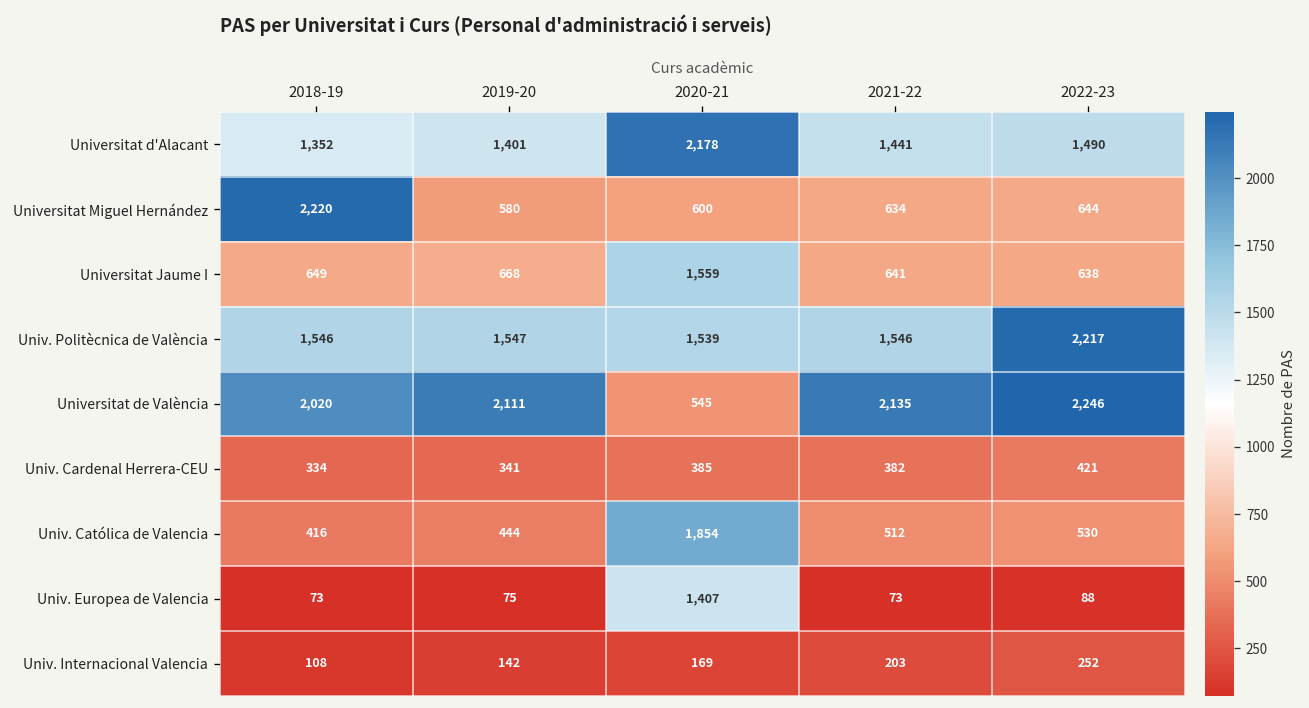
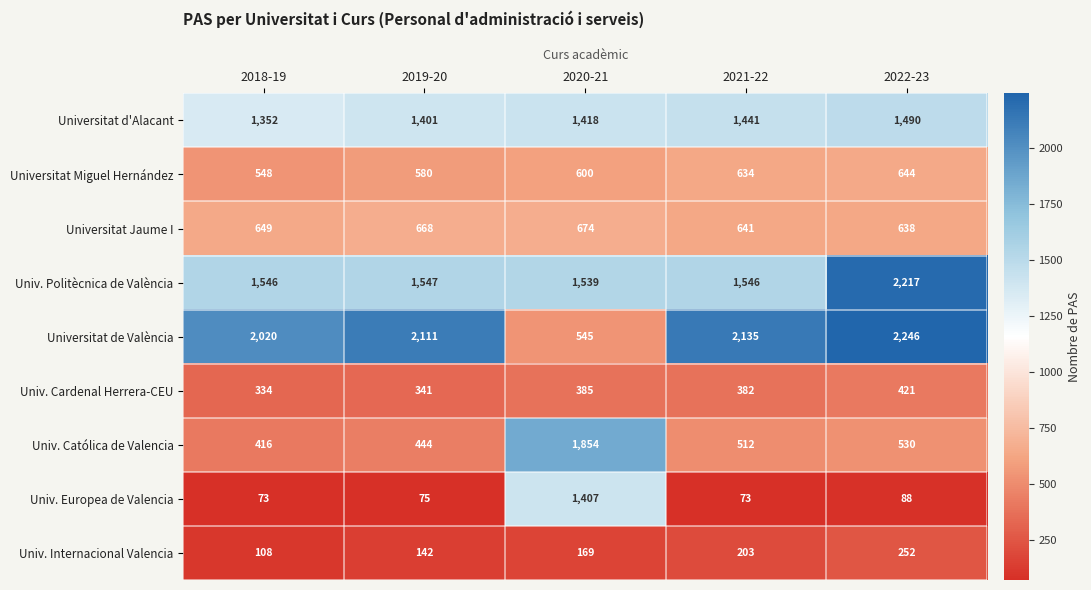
  {
    "Universitat d'Alacant": {
      "2018-19": "1,352",
      "2019-20": "1,401",
-     "2020-21": "2,178",
+     "2020-21": "1,418",
      "2021-22": "1,441",
      "2022-23": "1,490"
    },
    "Universitat Miguel Hernández": {
-     "2018-19": "2,220",
+     "2018-19": "548",
      "2019-20": "580",
      "2020-21": "600",
      "2021-22": "634",
      "2022-23": "644"
    },
    "Universitat Jaume I": {
      "2018-19": "649",
      "2019-20": "668",
-     "2020-21": "1,559",
+     "2020-21": "674",
      "2021-22": "641",
      "2022-23": "638"
    },
    "Univ. Politècnica de València": {
      "2018-19": "1,546",
      "2019-20": "1,547",
      "2020-21": "1,539",
      "2021-22": "1,546",
      "2022-23": "2,217"
    },
    "Universitat de València": {
      "2018-19": "2,020",
      "2019-20": "2,111",
      "2020-21": "545",
      "2021-22": "2,135",
      "2022-23": "2,246"
    },
    "Univ. Cardenal Herrera-CEU": {
      "2018-19": "334",
      "2019-20": "341",
      "2020-21": "385",
      "2021-22": "382",
      "2022-23": "421"
    },
    "Univ. Católica de Valencia": {
      "2018-19": "416",
      "2019-20": "444",
      "2020-21": "1,854",
      "2021-22": "512",
      "2022-23": "530"
    },
    "Univ. Europea de Valencia": {
      "2018-19": "73",
      "2019-20": "75",
      "2020-21": "1,407",
      "2021-22": "73",
      "2022-23": "88"
    },
    "Univ. Internacional Valencia": {
      "2018-19": "108",
      "2019-20": "142",
      "2020-21": "169",
      "2021-22": "203",
      "2022-23": "252"
    }
  }
